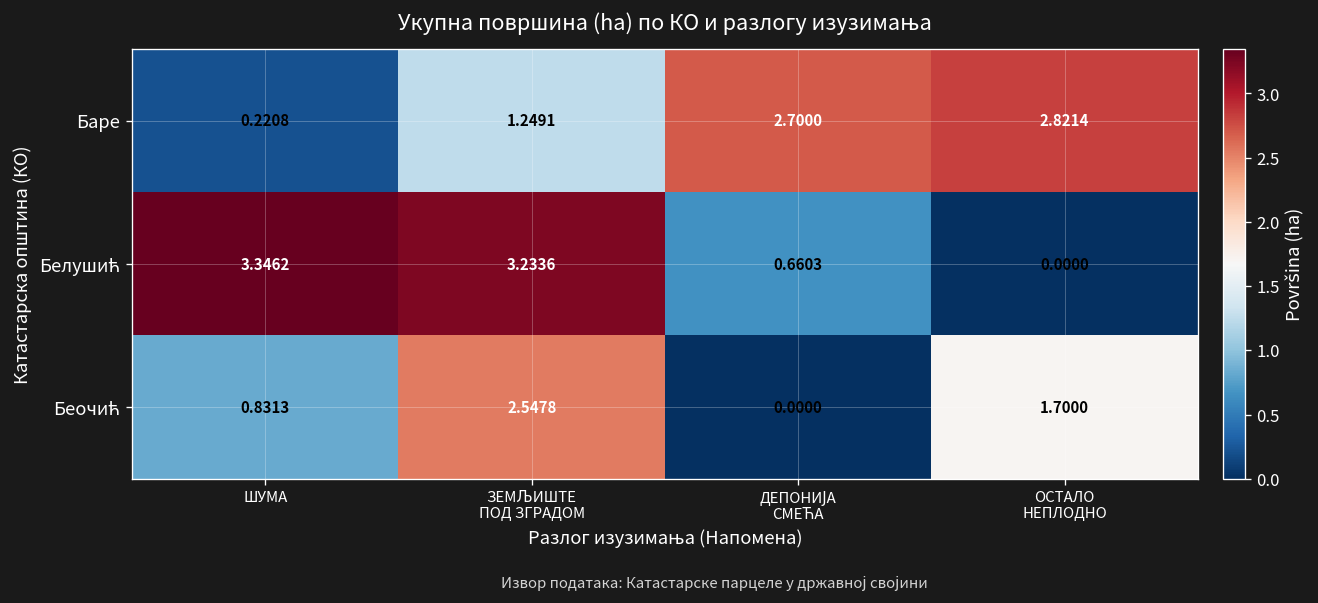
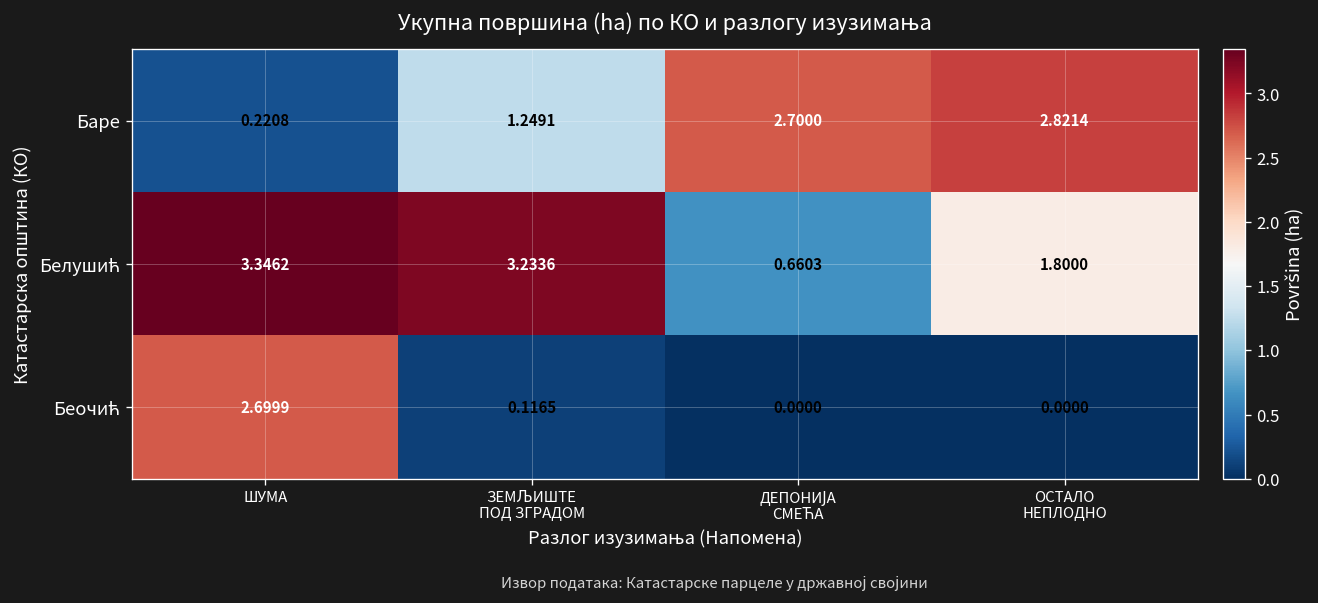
  {
    "Баре": {
      "ШУМА": 0.2208,
      "ЗЕМЉИШТЕ ПОД ЗГРАДОМ": 1.2491,
      "ДЕПОНИЈА СМЕЋА": 2.7000,
      "ОСТАЛО НЕПЛОДНО": 2.8214
    },
    "Белушић": {
      "ШУМА": 3.3462,
      "ЗЕМЉИШТЕ ПОД ЗГРАДОМ": 3.2336,
      "ДЕПОНИЈА СМЕЋА": 0.6603,
-     "ОСТАЛО НЕПЛОДНО": 0.0000
+     "ОСТАЛО НЕПЛОДНО": 1.8000
    },
    "Беочић": {
-     "ШУМА": 0.8313,
-     "ЗЕМЉИШТЕ ПОД ЗГРАДОМ": 2.5478,
+     "ШУМА": 2.6999,
+     "ЗЕМЉИШТЕ ПОД ЗГРАДОМ": 0.1165,
      "ДЕПОНИЈА СМЕЋА": 0.0000,
-     "ОСТАЛО НЕПЛОДНО": 1.7000
+     "ОСТАЛО НЕПЛОДНО": 0.0000
    }
  }
